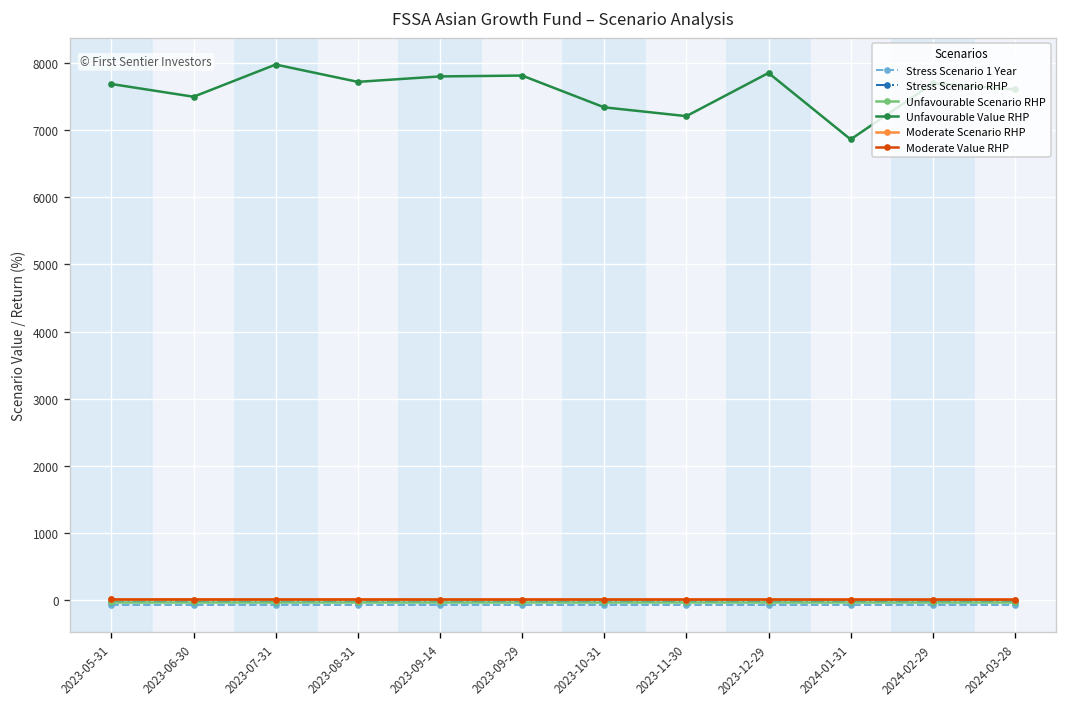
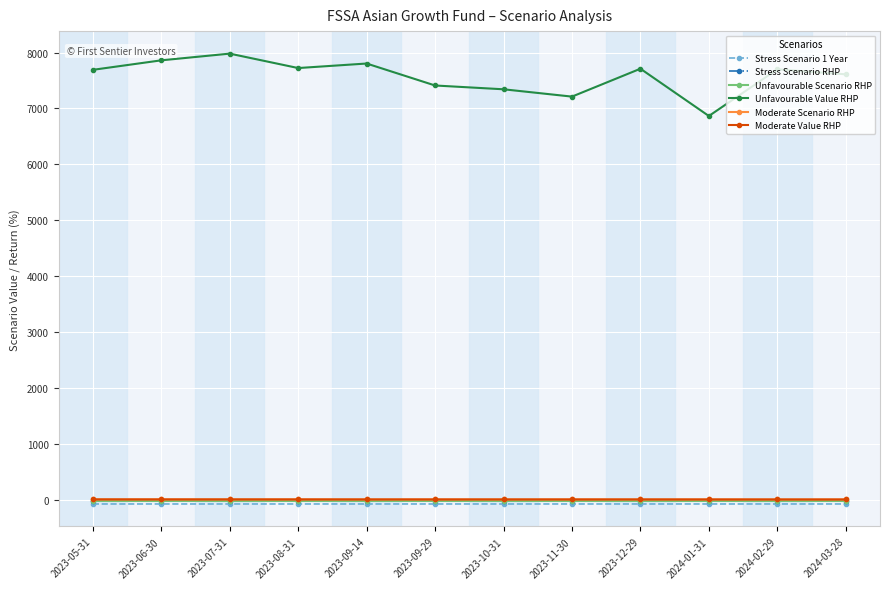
  {
    "Stress Scenario 1 Year": {
      "2023-05-31": -100,
      "2023-06-30": -100,
      "2023-07-31": -100,
      "2023-08-31": -100,
      "2023-09-14": -100,
      "2023-09-29": -100,
      "2023-10-31": -100,
      "2023-11-30": -100,
      "2023-12-29": -100,
      "2024-01-31": -100,
      "2024-02-29": -100,
      "2024-03-28": -100
    },
    "Unfavourable Value RHP": {
      "2023-05-31": 7700,
-     "2023-06-30": 7500,
+     "2023-06-30": 7900,
      "2023-07-31": 8000,
      "2023-08-31": 7700,
      "2023-09-14": 7800,
-     "2023-09-29": 7800,
+     "2023-09-29": 7400,
      "2023-10-31": 7300,
      "2023-11-30": 7200,
-     "2023-12-29": 7900,
+     "2023-12-29": 7700,
      "2024-01-31": 6900
    }
  }
